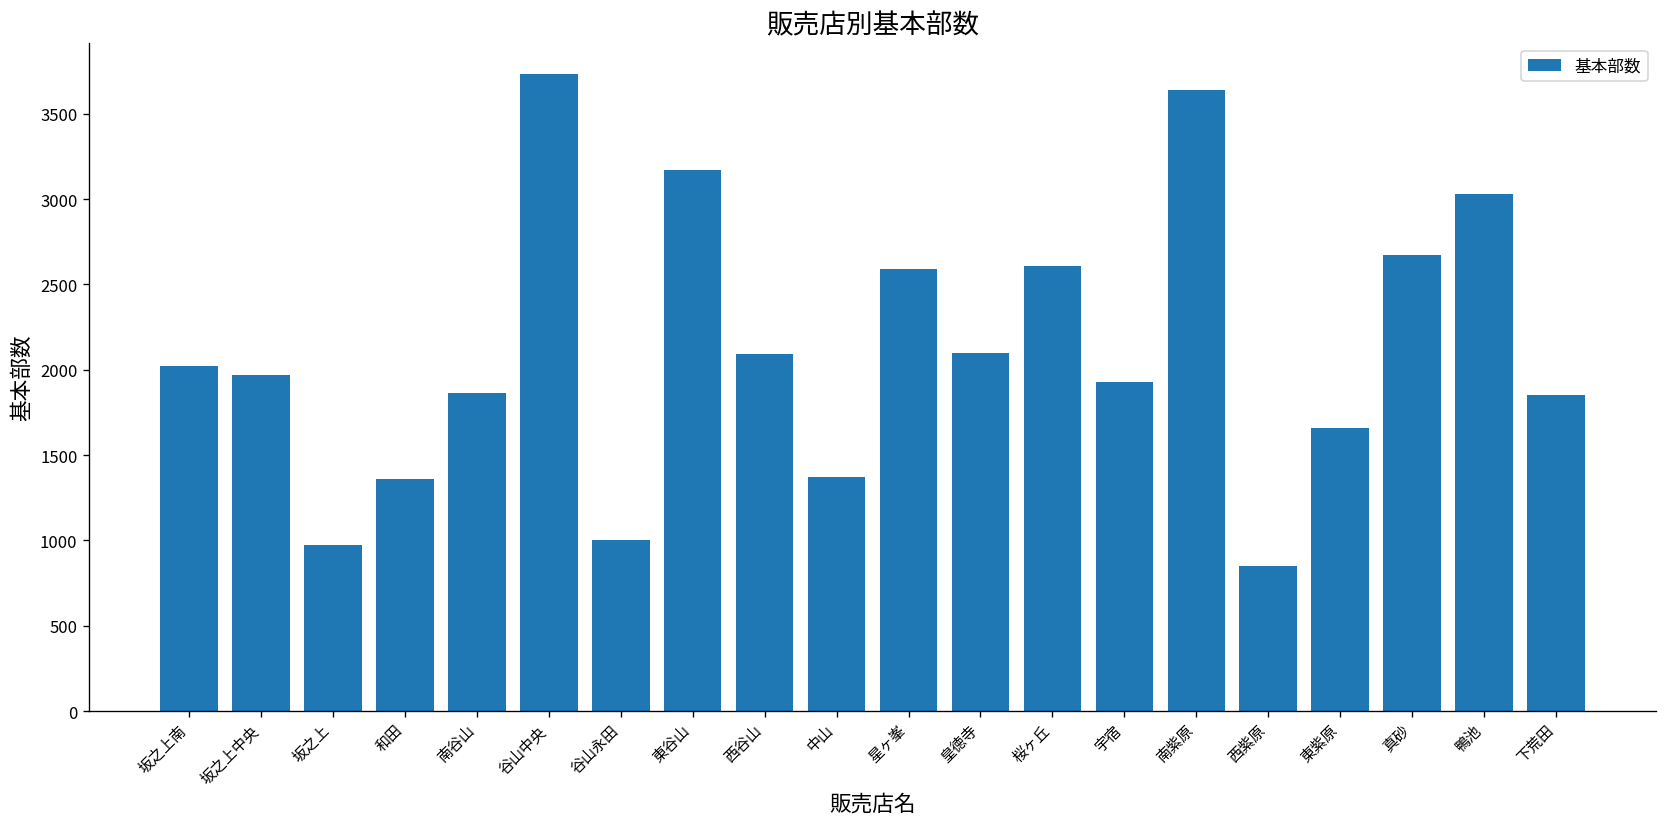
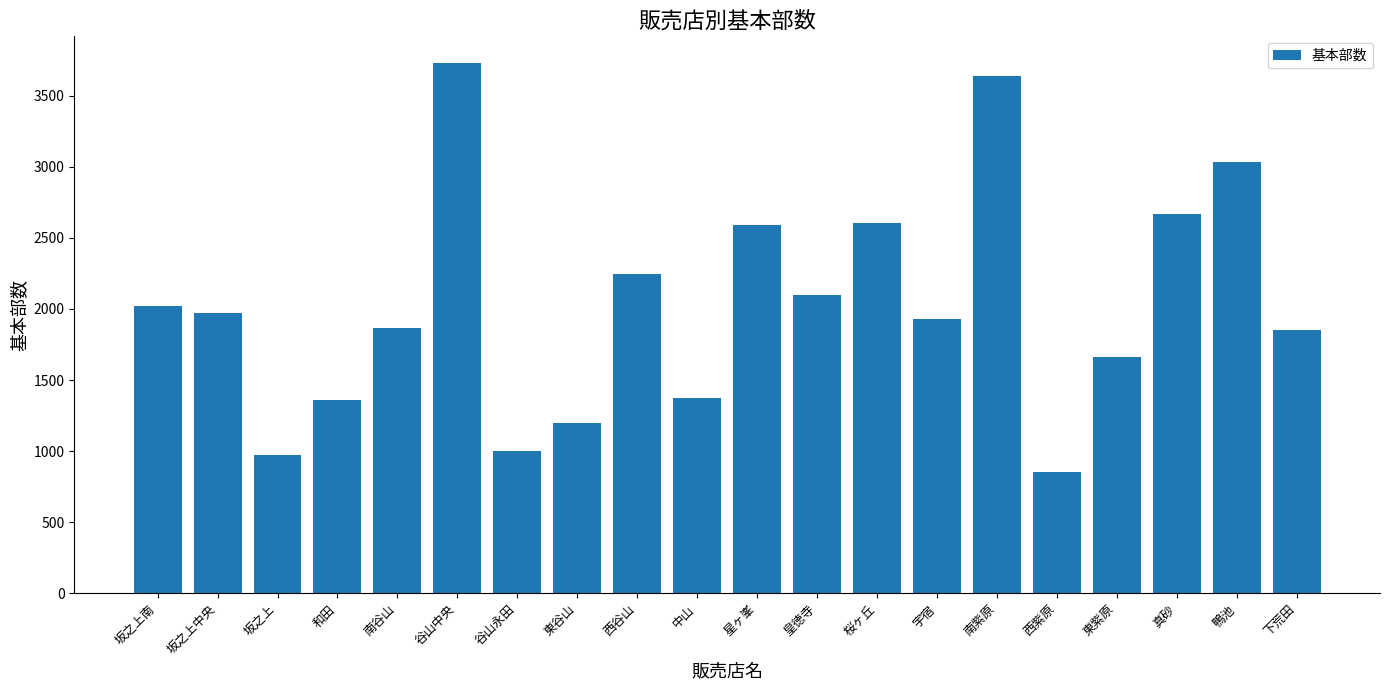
  {
    "坂之上南": 2020,
    "坂之上中央": 1970,
    "坂之上": 970,
    "和田": 1360,
    "南谷山": 1860,
    "谷山中央": 3730,
    "谷山永田": 1000,
-   "東谷山": 3170,
-   "西谷山": 2090,
+   "東谷山": 1200,
+   "西谷山": 2240,
    "中山": 1370,
    "星ヶ峯": 2590,
    "皇徳寺": 2100,
    "桜ヶ丘": 2610,
    "宇宿": 1930,
    "南紫原": 3640,
    "西紫原": 850,
    "東紫原": 1660,
    "真砂": 2670,
    "鴨池": 3030,
    "下荒田": 1850
  }
